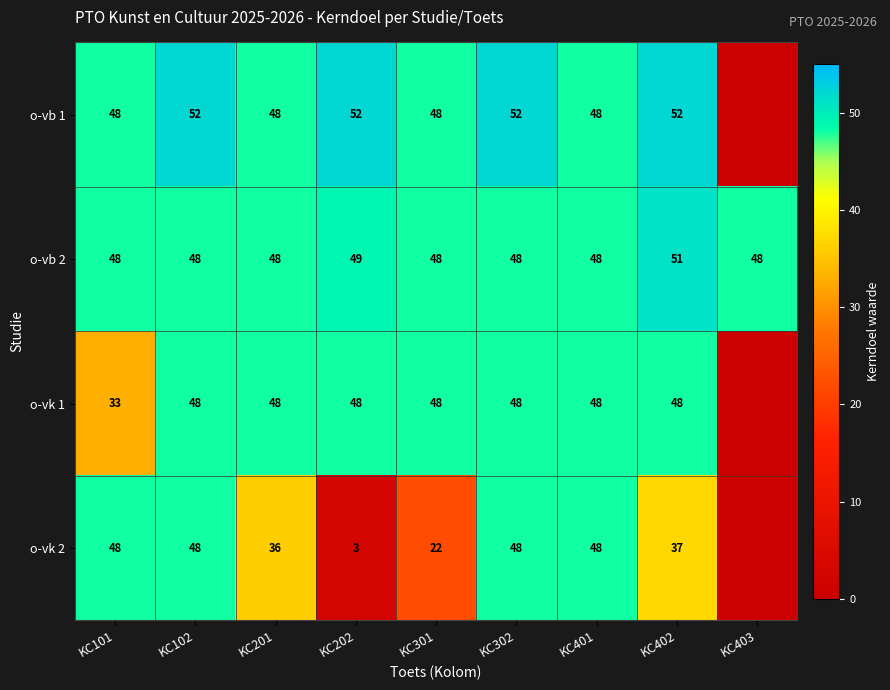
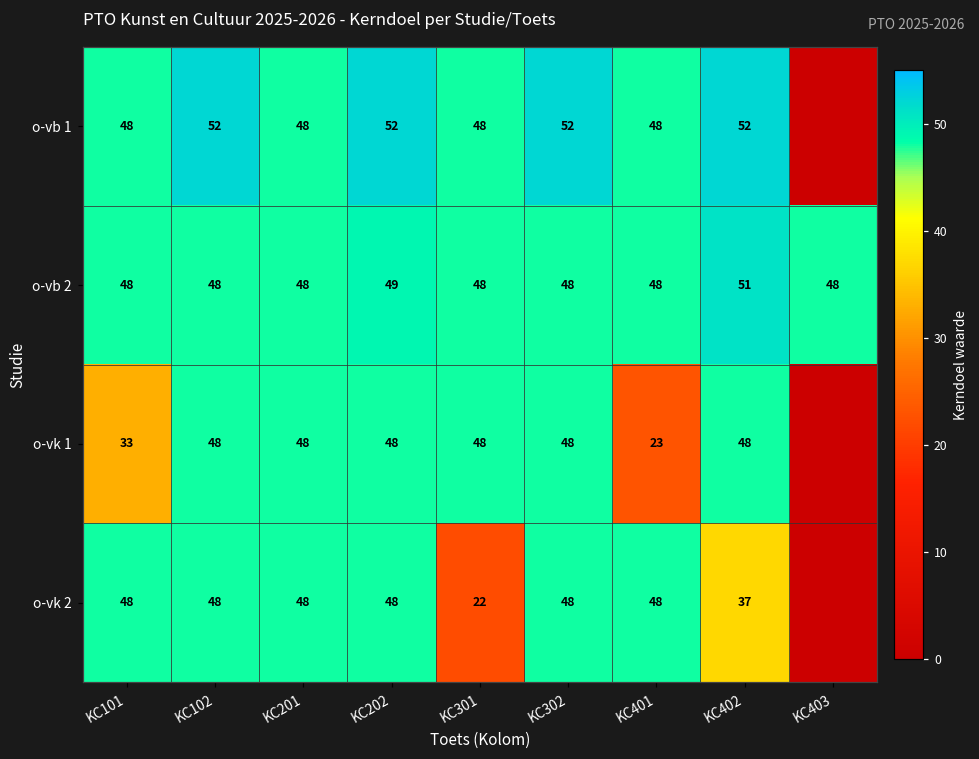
  {
    "o-vb 1": {
      "KC101": 48,
      "KC102": 52,
      "KC201": 48,
      "KC202": 52,
      "KC301": 48,
      "KC302": 52,
      "KC401": 48,
      "KC402": 52
    },
    "o-vb 2": {
      "KC101": 48,
      "KC102": 48,
      "KC201": 48,
      "KC202": 49,
      "KC301": 48,
      "KC302": 48,
      "KC401": 48,
      "KC402": 51,
      "KC403": 48
    },
    "o-vk 1": {
      "KC101": 33,
      "KC102": 48,
      "KC201": 48,
      "KC202": 48,
      "KC301": 48,
      "KC302": 48,
-     "KC401": 48,
+     "KC401": 23,
      "KC402": 48
    },
    "o-vk 2": {
      "KC101": 48,
      "KC102": 48,
-     "KC201": 36,
-     "KC202": 3,
+     "KC201": 48,
+     "KC202": 48,
      "KC301": 22,
      "KC302": 48,
      "KC401": 48,
      "KC402": 37
    }
  }
